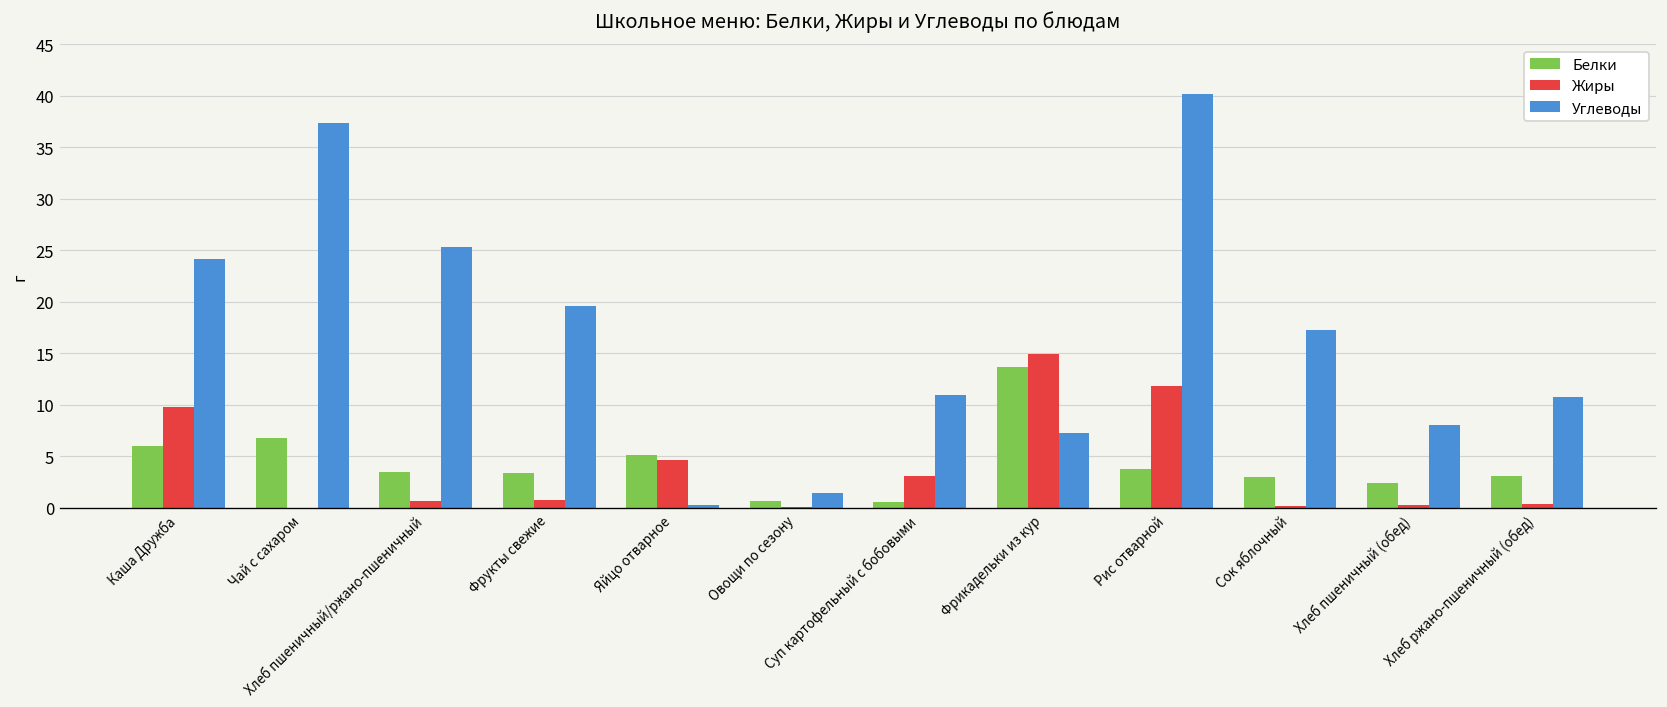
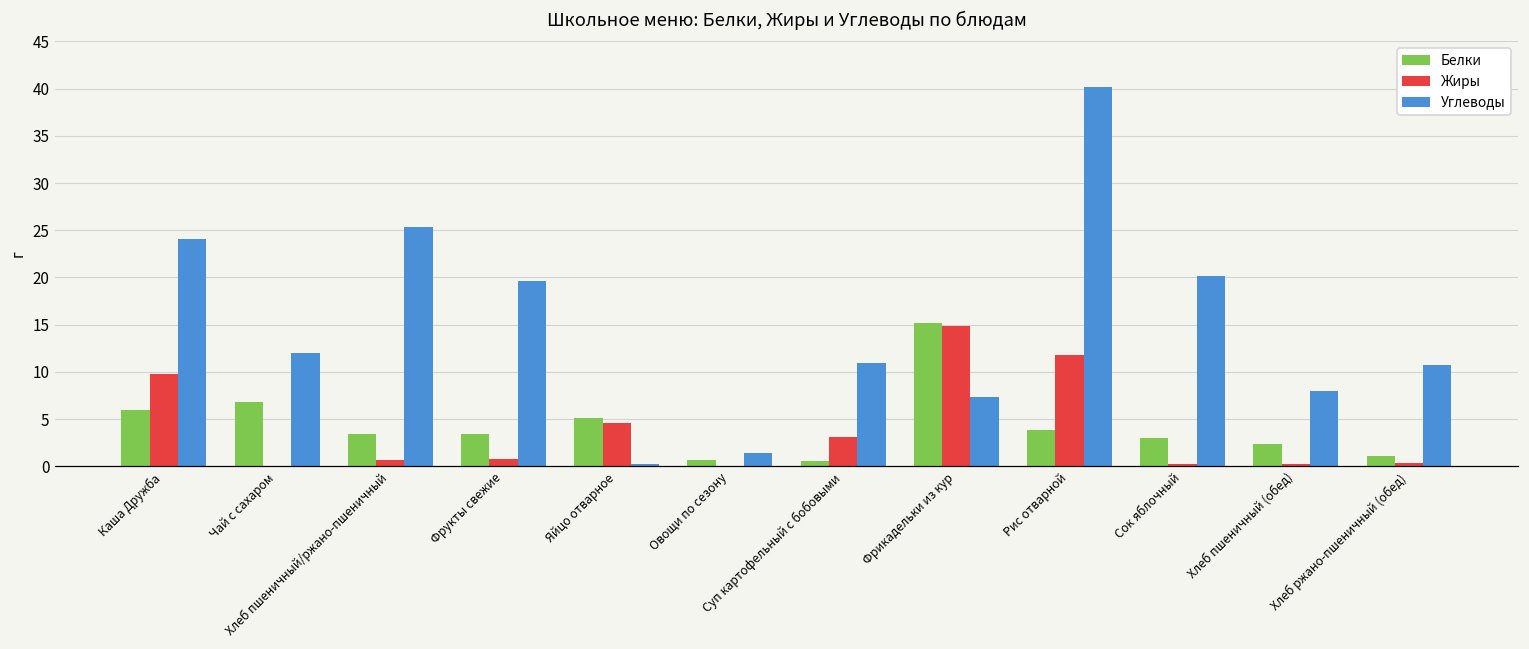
  {
    "Белки": {
      "Каша Дружба": 6,
      "Чай с сахаром": 7,
      "Хлеб пшеничный/ржано-пшеничный": 3,
      "Фрукты свежие": 3,
      "Яйцо отварное": 5,
      "Овощи по сезону": 1,
      "Суп картофельный с бобовыми": 1,
-     "Фрикадельки из кур": 14,
+     "Фрикадельки из кур": 15,
      "Рис отварной": 4,
      "Сок яблочный": 3,
      "Хлеб пшеничный (обед)": 2,
-     "Хлеб ржано-пшеничный (обед)": 3
+     "Хлеб ржано-пшеничный (обед)": 1
    },
    "Жиры": {
      "Каша Дружба": 10,
      "Чай с сахаром": 0,
      "Хлеб пшеничный/ржано-пшеничный": 1,
      "Фрукты свежие": 1,
      "Яйцо отварное": 5,
      "Суп картофельный с бобовыми": 3,
      "Фрикадельки из кур": 15,
      "Рис отварной": 12,
      "Хлеб пшеничный (обед)": 0,
      "Хлеб ржано-пшеничный (обед)": 0
    },
    "Углеводы": {
      "Каша Дружба": 24,
-     "Чай с сахаром": 37,
+     "Чай с сахаром": 12,
      "Хлеб пшеничный/ржано-пшеничный": 25,
      "Фрукты свежие": 20,
      "Овощи по сезону": 1,
      "Суп картофельный с бобовыми": 11,
      "Фрикадельки из кур": 7,
      "Рис отварной": 40,
-     "Сок яблочный": 17,
+     "Сок яблочный": 20,
      "Хлеб пшеничный (обед)": 8,
      "Хлеб ржано-пшеничный (обед)": 11
    }
  }
